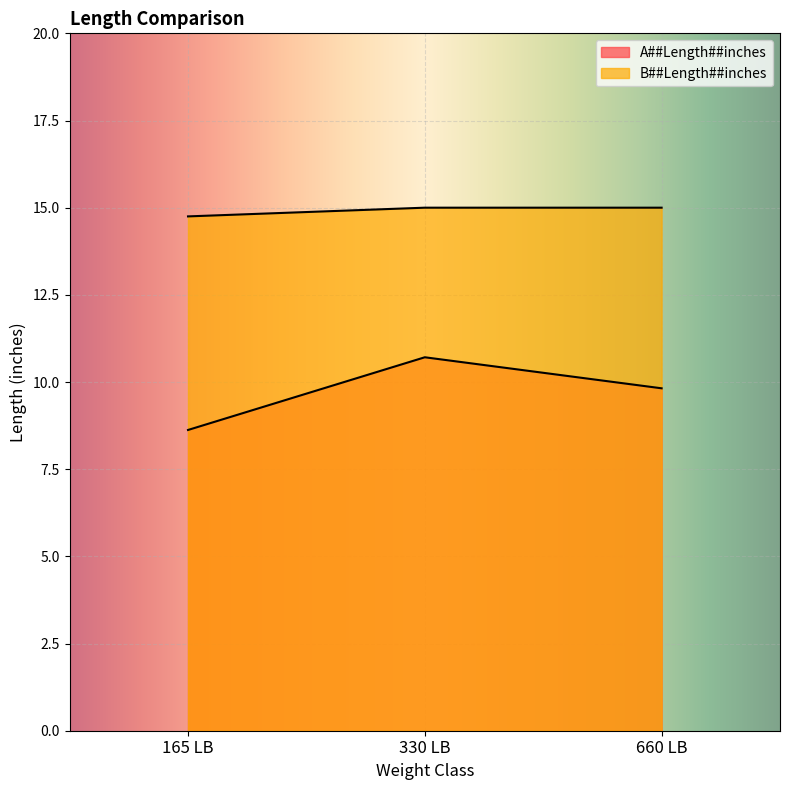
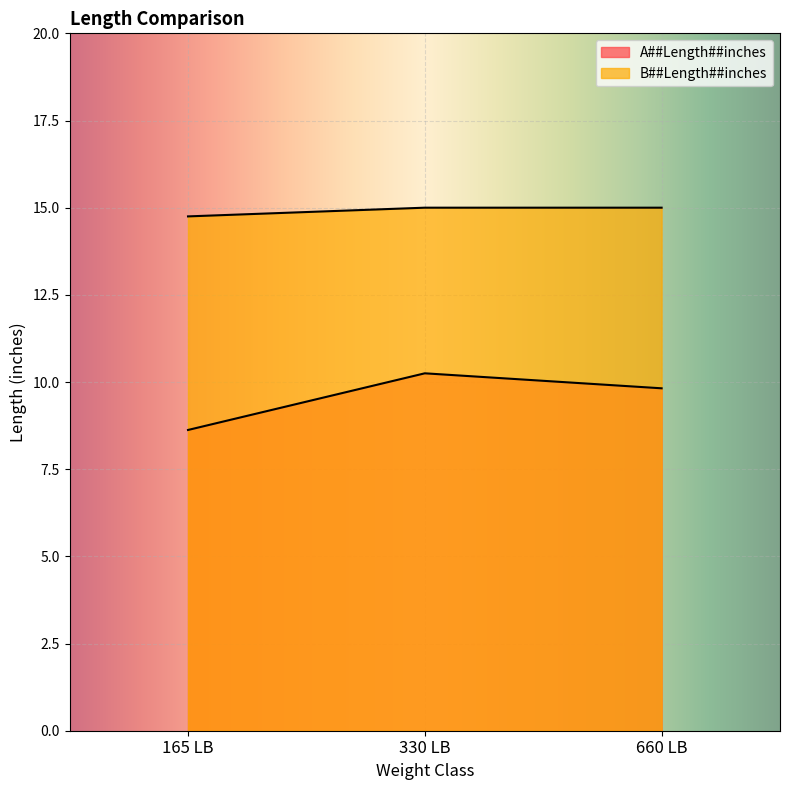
  {
    "A##Length##inches": {
      "165 LB": 8.6,
-     "330 LB": 10.7,
+     "330 LB": 10.3,
      "660 LB": 9.8
    },
    "B##Length##inches": {
      "165 LB": 14.8,
      "330 LB": 15.0,
      "660 LB": 15.0
    }
  }
